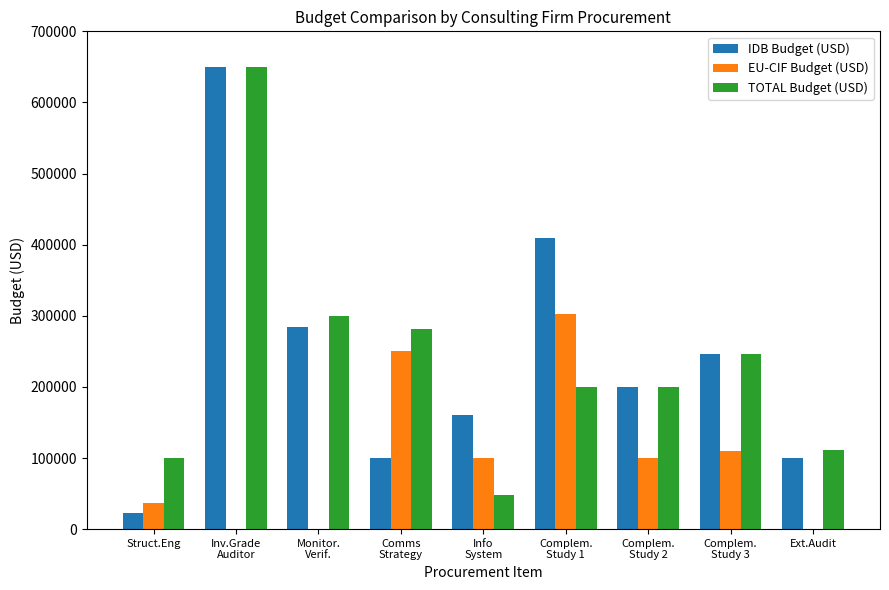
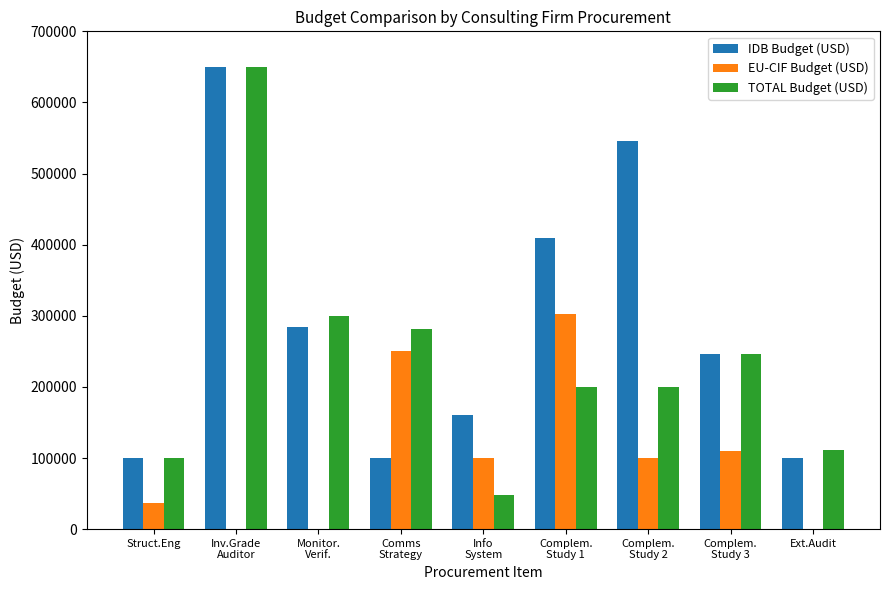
  {
    "IDB Budget (USD)": {
-     "Struct.Eng": 20000,
+     "Struct.Eng": 100000,
      "Inv.Grade Auditor": 650000,
      "Monitor. Verif.": 280000,
      "Comms Strategy": 100000,
      "Info System": 160000,
      "Complem. Study 1": 410000,
-     "Complem. Study 2": 200000,
+     "Complem. Study 2": 550000,
      "Complem. Study 3": 250000,
      "Ext.Audit": 100000
    },
    "EU-CIF Budget (USD)": {
      "Struct.Eng": 40000,
      "Inv.Grade Auditor": 0,
      "Monitor. Verif.": 0,
      "Comms Strategy": 250000,
      "Info System": 100000,
      "Complem. Study 1": 300000,
      "Complem. Study 2": 100000,
      "Complem. Study 3": 110000,
      "Ext.Audit": 0
    },
    "TOTAL Budget (USD)": {
      "Struct.Eng": 100000,
      "Inv.Grade Auditor": 650000,
      "Monitor. Verif.": 300000,
      "Comms Strategy": 280000,
      "Info System": 50000,
      "Complem. Study 1": 200000,
      "Complem. Study 2": 200000,
      "Complem. Study 3": 250000,
      "Ext.Audit": 110000
    }
  }
